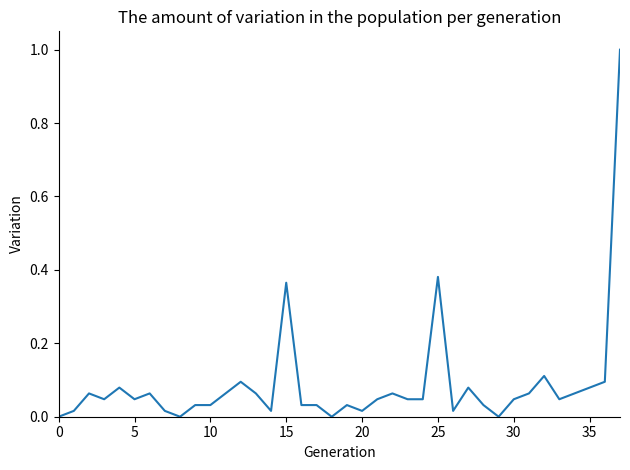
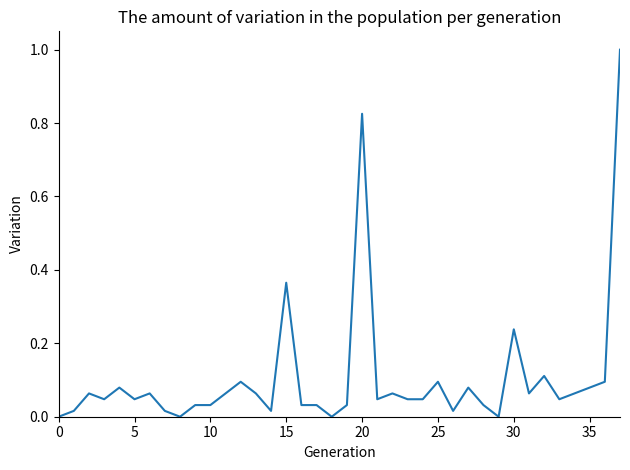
  {
    "0": 0.00,
    "5": 0.05,
    "10": 0.03,
    "15": 0.37,
-   "20": 0.02,
-   "25": 0.38,
-   "30": 0.05,
+   "20": 0.83,
+   "25": 0.10,
+   "30": 0.24,
    "35": 0.08
  }
